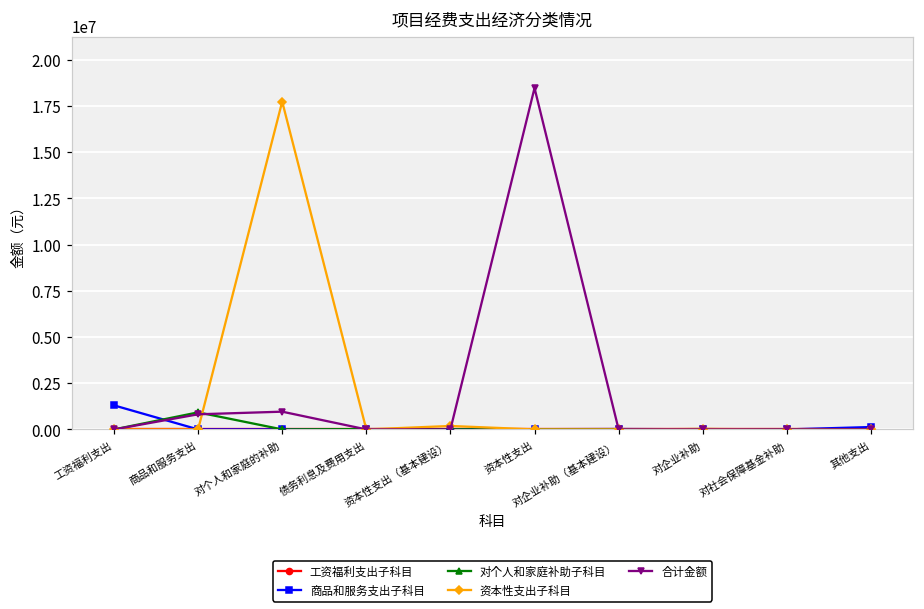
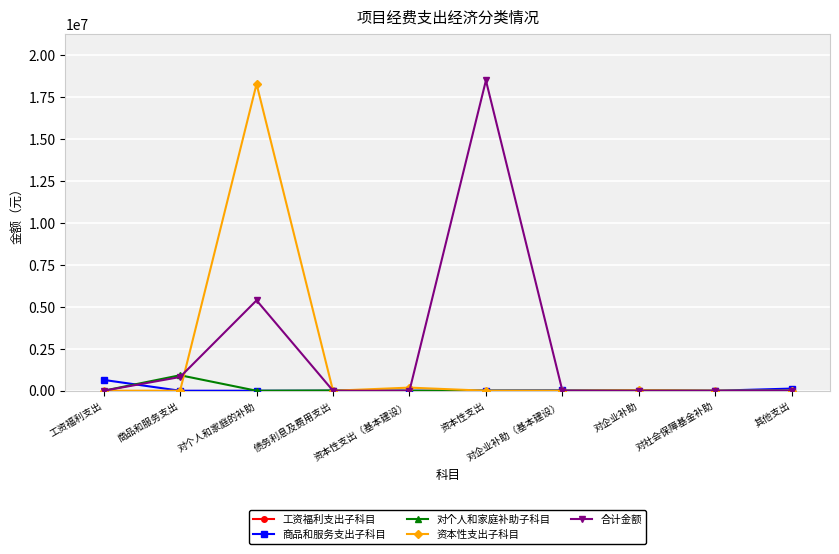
  {
    "商品和服务支出子科目": {
-     "工资福利支出": 1300000
+     "工资福利支出": 600000
    },
    "资本性支出子科目": {
-     "对个人和家庭的补助": 17700000,
+     "对个人和家庭的补助": 18300000,
      "资本性支出（基本建设）": 200000
    },
    "合计金额": {
-     "对个人和家庭的补助": 1000000,
+     "对个人和家庭的补助": 5400000,
      "资本性支出": 18500000
    }
  }
